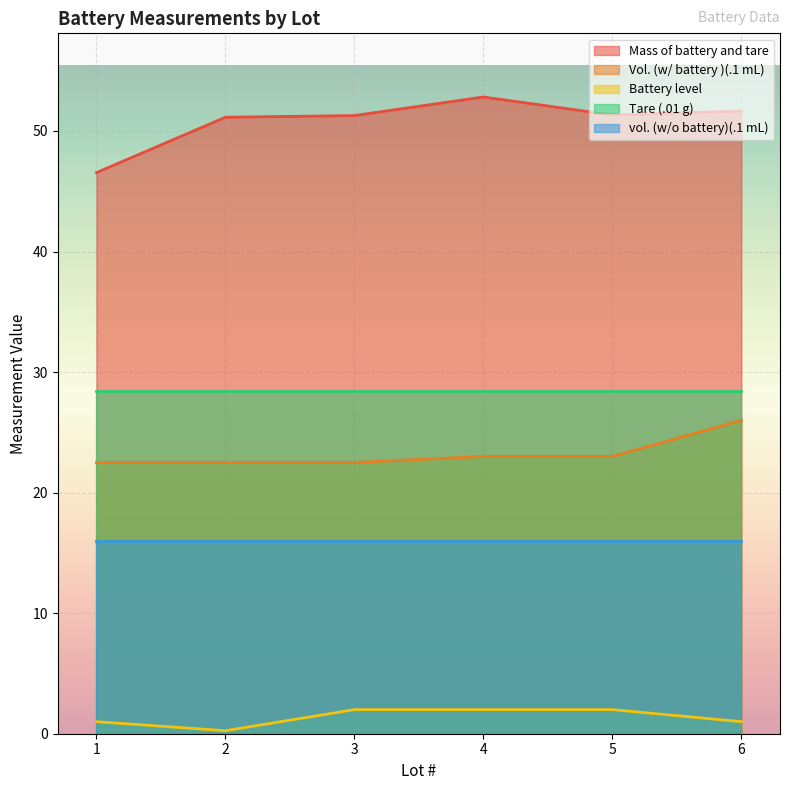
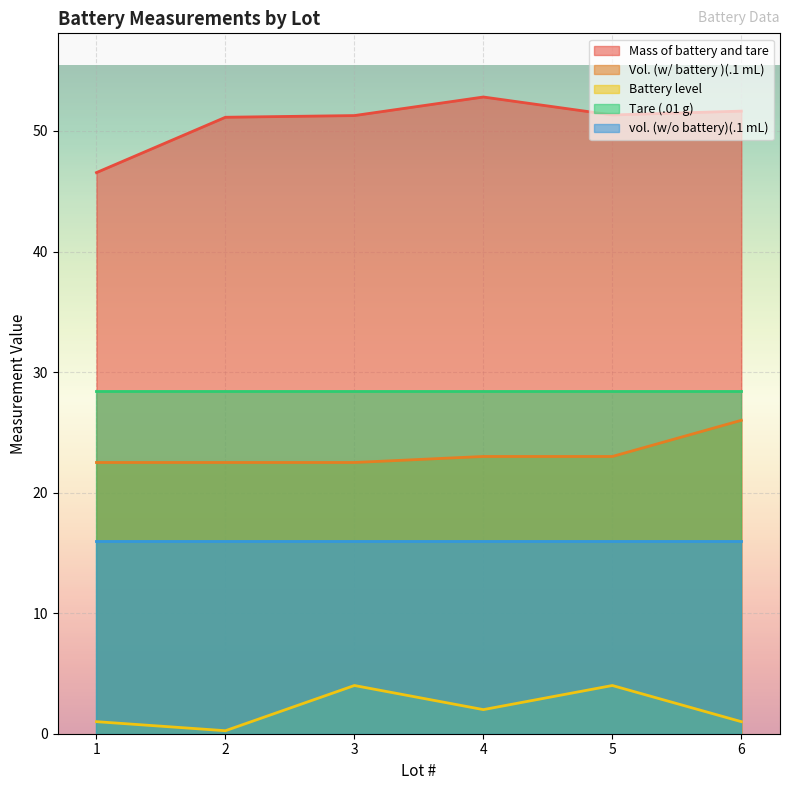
  {
    "Battery level": {
      "1": 1,
      "2": 0.3,
-     "3": 2,
+     "3": 4,
      "4": 2,
-     "5": 2,
+     "5": 4,
      "6": 1
    },
    "Tare (.01 g)": {
      "1": 28.5,
      "2": 28.5,
      "3": 28.5,
      "4": 28.5,
      "5": 28.5,
      "6": 28.5
    },
    "vol. (w/o battery)(.1 mL)": {
      "1": 16,
      "2": 16,
      "3": 16,
      "4": 16,
      "5": 16,
      "6": 16
    }
  }
